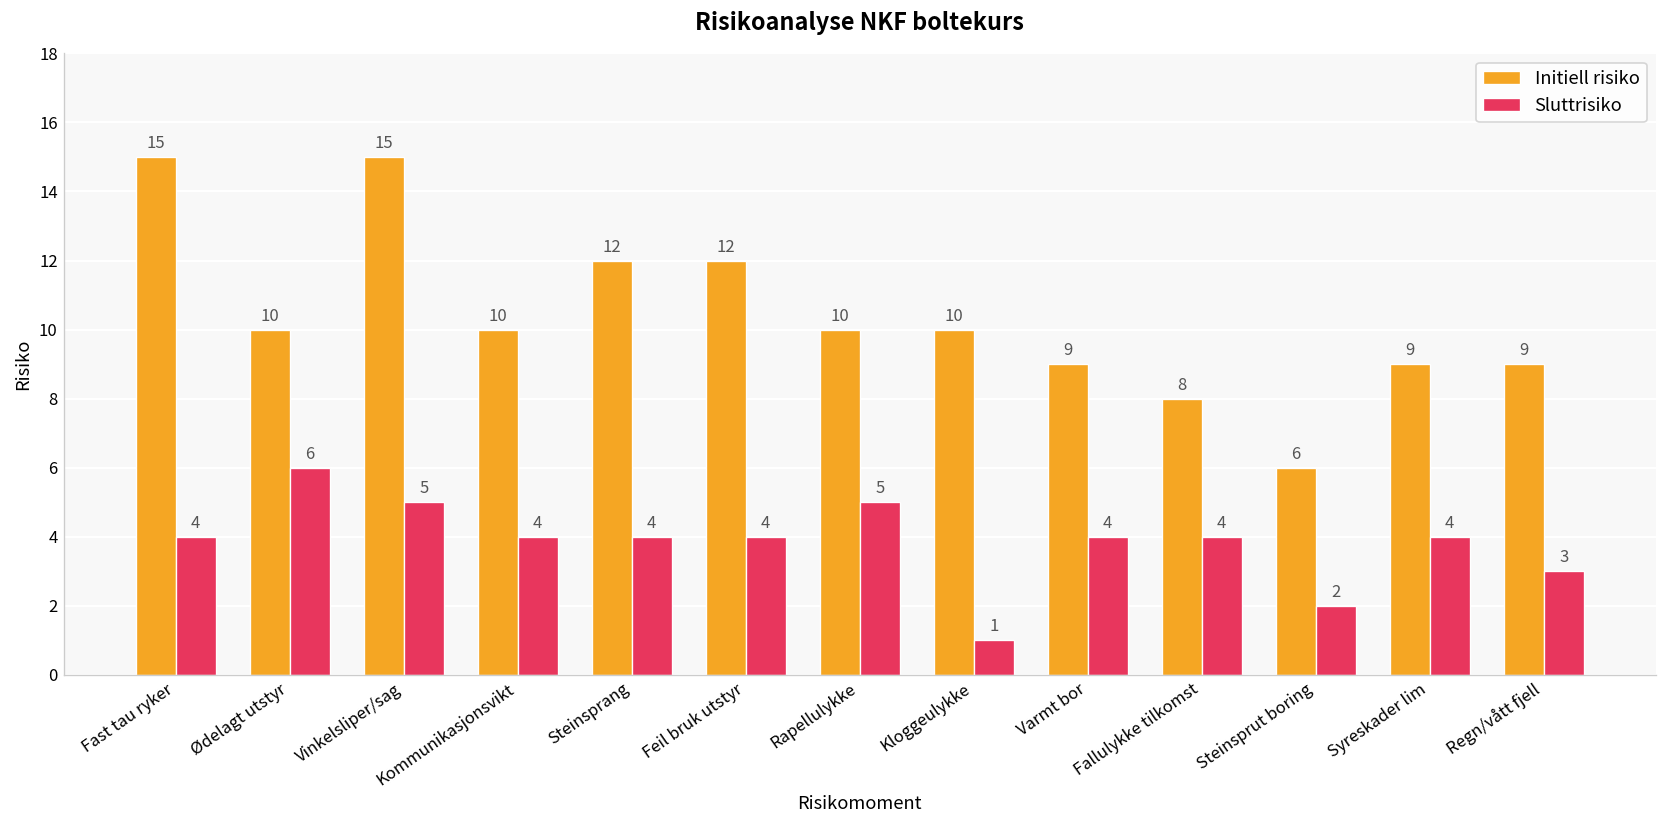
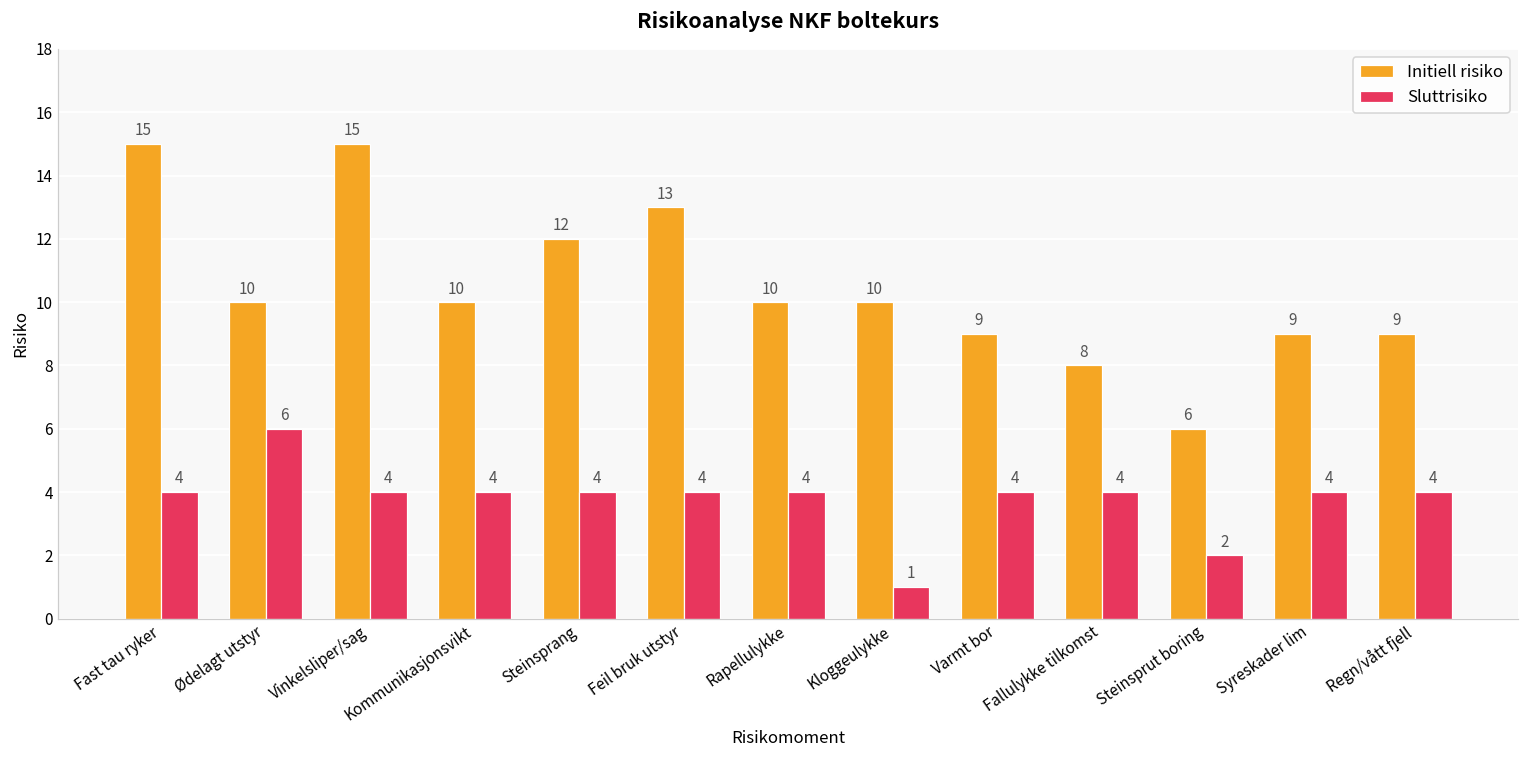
  {
    "Initiell risiko": {
      "Fast tau ryker": 15,
      "Ødelagt utstyr": 10,
      "Vinkelsliper/sag": 15,
      "Kommunikasjonsvikt": 10,
      "Steinsprang": 12,
-     "Feil bruk utstyr": 12,
+     "Feil bruk utstyr": 13,
      "Rapellulykke": 10,
      "Kloggeulykke": 10,
      "Varmt bor": 9,
      "Fallulykke tilkomst": 8,
      "Steinsprut boring": 6,
      "Syreskader lim": 9,
      "Regn/vått fjell": 9
    },
    "Sluttrisiko": {
      "Fast tau ryker": 4,
      "Ødelagt utstyr": 6,
-     "Vinkelsliper/sag": 5,
+     "Vinkelsliper/sag": 4,
      "Kommunikasjonsvikt": 4,
      "Steinsprang": 4,
      "Feil bruk utstyr": 4,
-     "Rapellulykke": 5,
+     "Rapellulykke": 4,
      "Kloggeulykke": 1,
      "Varmt bor": 4,
      "Fallulykke tilkomst": 4,
      "Steinsprut boring": 2,
      "Syreskader lim": 4,
-     "Regn/vått fjell": 3
+     "Regn/vått fjell": 4
    }
  }
